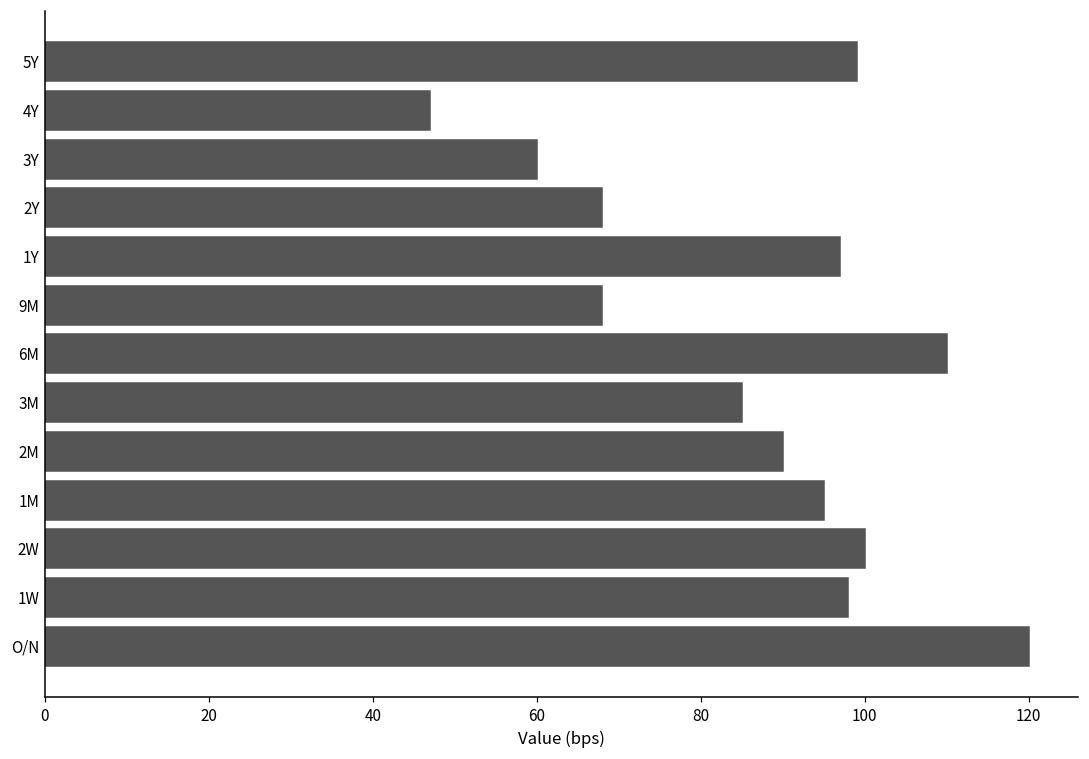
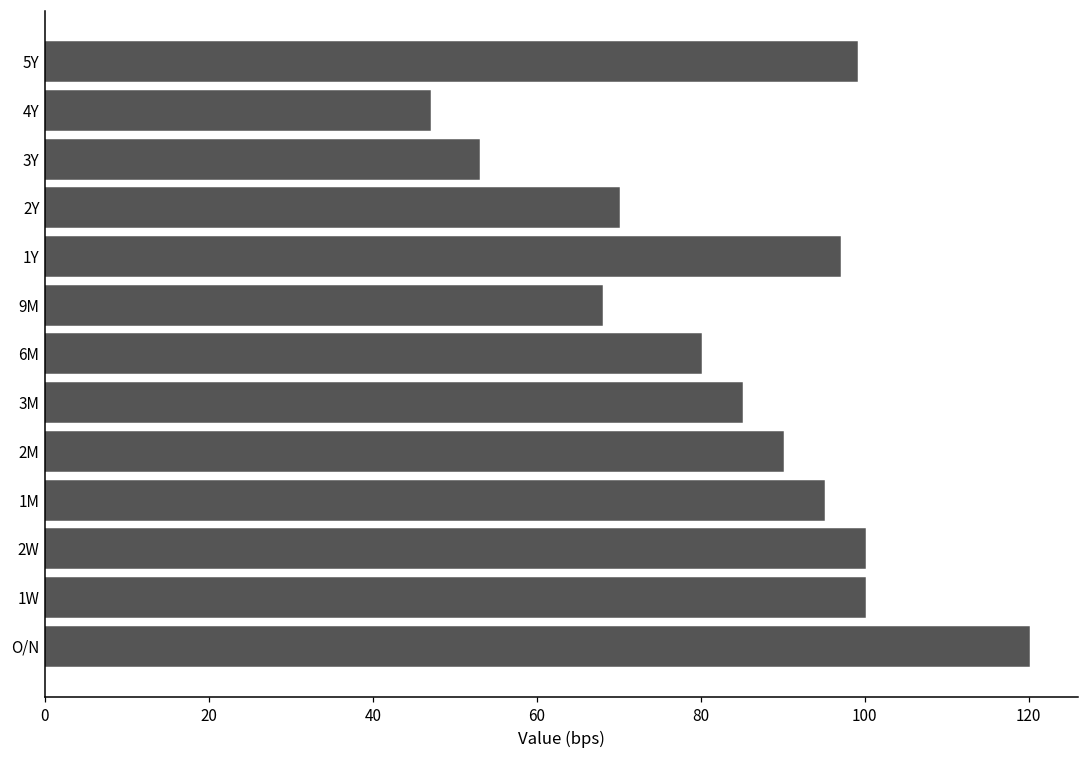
  {
    "5Y": 99,
    "4Y": 47,
-   "3Y": 60,
-   "2Y": 68,
+   "3Y": 53,
+   "2Y": 70,
    "1Y": 97,
    "9M": 68,
-   "6M": 110,
+   "6M": 80,
    "3M": 85,
    "2M": 90,
    "1M": 95,
    "2W": 100,
-   "1W": 98,
+   "1W": 100,
    "O/N": 120
  }
